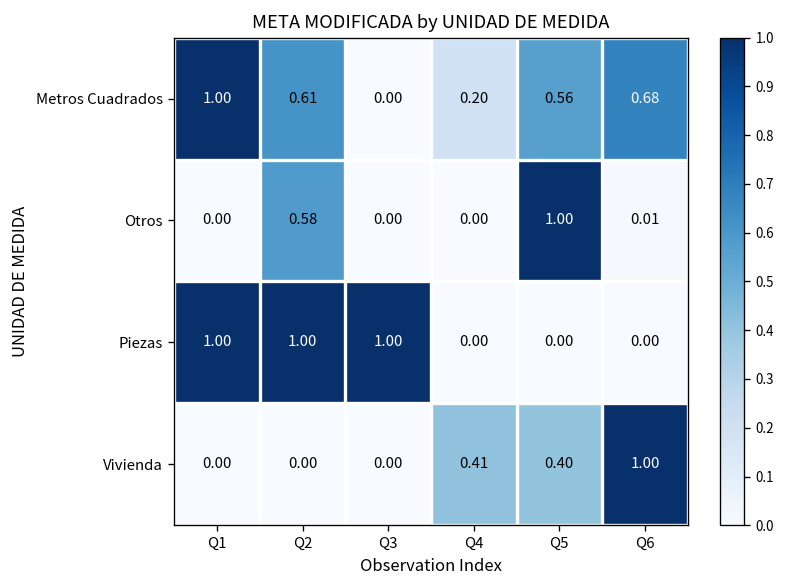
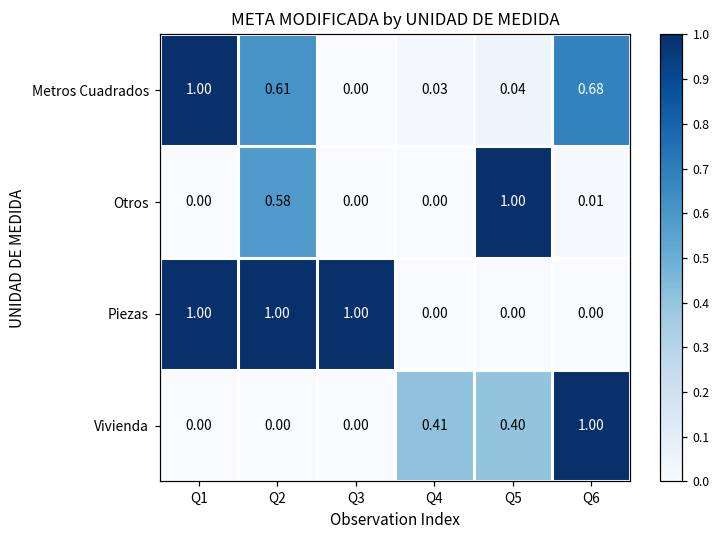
  {
    "Metros Cuadrados": {
      "Q1": 1.00,
      "Q2": 0.61,
      "Q3": 0.00,
-     "Q4": 0.20,
-     "Q5": 0.56,
+     "Q4": 0.03,
+     "Q5": 0.04,
      "Q6": 0.68
    },
    "Otros": {
      "Q1": 0.00,
      "Q2": 0.58,
      "Q3": 0.00,
      "Q4": 0.00,
      "Q5": 1.00,
      "Q6": 0.01
    },
    "Piezas": {
      "Q1": 1.00,
      "Q2": 1.00,
      "Q3": 1.00,
      "Q4": 0.00,
      "Q5": 0.00,
      "Q6": 0.00
    },
    "Vivienda": {
      "Q1": 0.00,
      "Q2": 0.00,
      "Q3": 0.00,
      "Q4": 0.41,
      "Q5": 0.40,
      "Q6": 1.00
    }
  }
